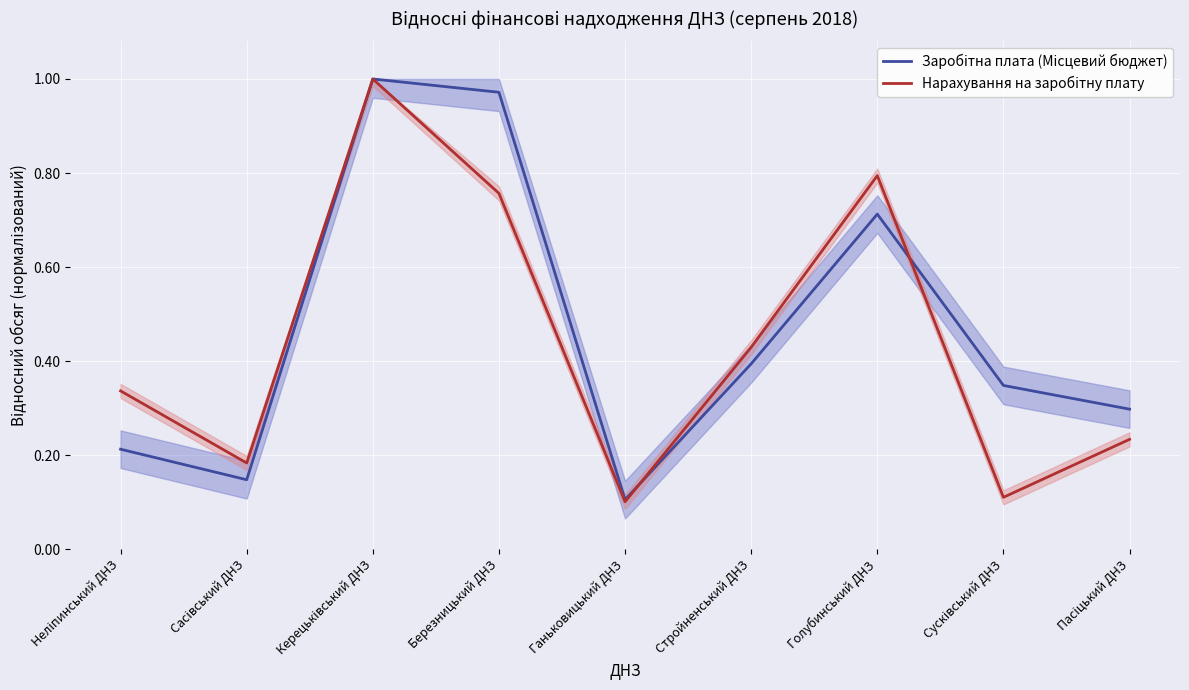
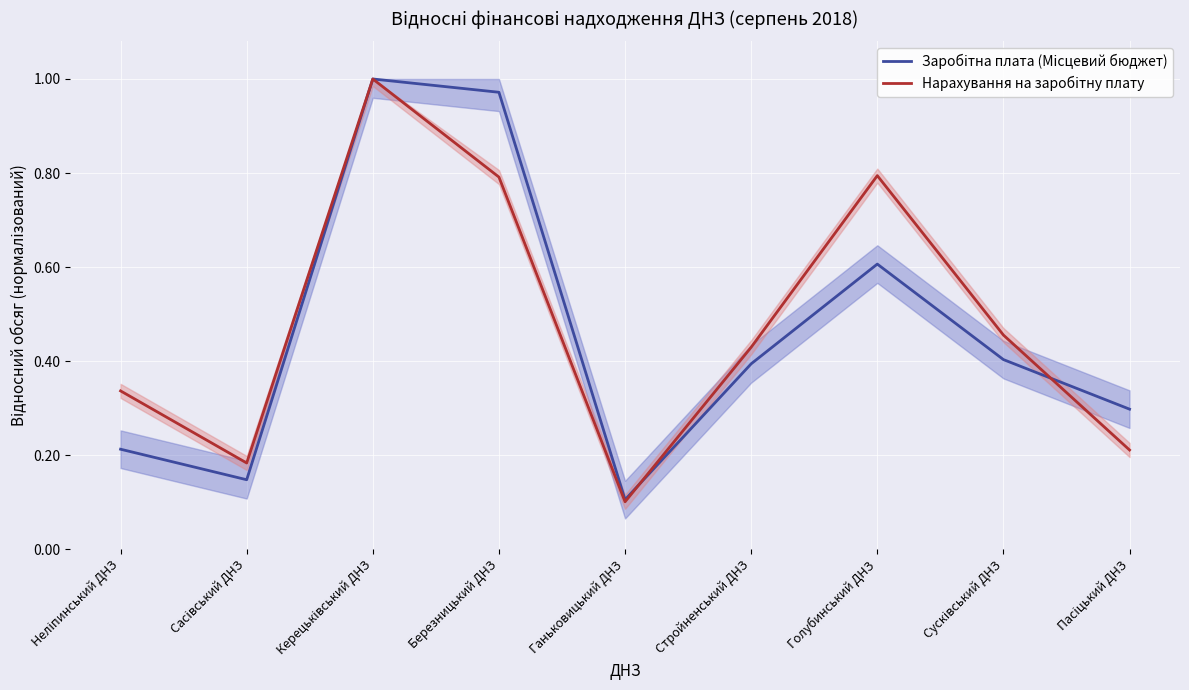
  {
    "Заробітна плата (Місцевий бюджет)": {
      "Неліпинський ДНЗ": 0.21,
      "Сасівський ДНЗ": 0.15,
      "Березницький ДНЗ": 0.97,
      "Стройненський ДНЗ": 0.39,
-     "Голубинський ДНЗ": 0.71,
-     "Сусківський ДНЗ": 0.35,
+     "Голубинський ДНЗ": 0.61,
+     "Сусківський ДНЗ": 0.40,
      "Пасіцький ДНЗ": 0.30
    },
    "Нарахування на заробітну плату": {
      "Неліпинський ДНЗ": 0.34,
-     "Березницький ДНЗ": 0.76,
+     "Березницький ДНЗ": 0.79,
      "Голубинський ДНЗ": 0.79,
-     "Сусківський ДНЗ": 0.11,
-     "Пасіцький ДНЗ": 0.23
+     "Сусківський ДНЗ": 0.46,
+     "Пасіцький ДНЗ": 0.21
    }
  }
